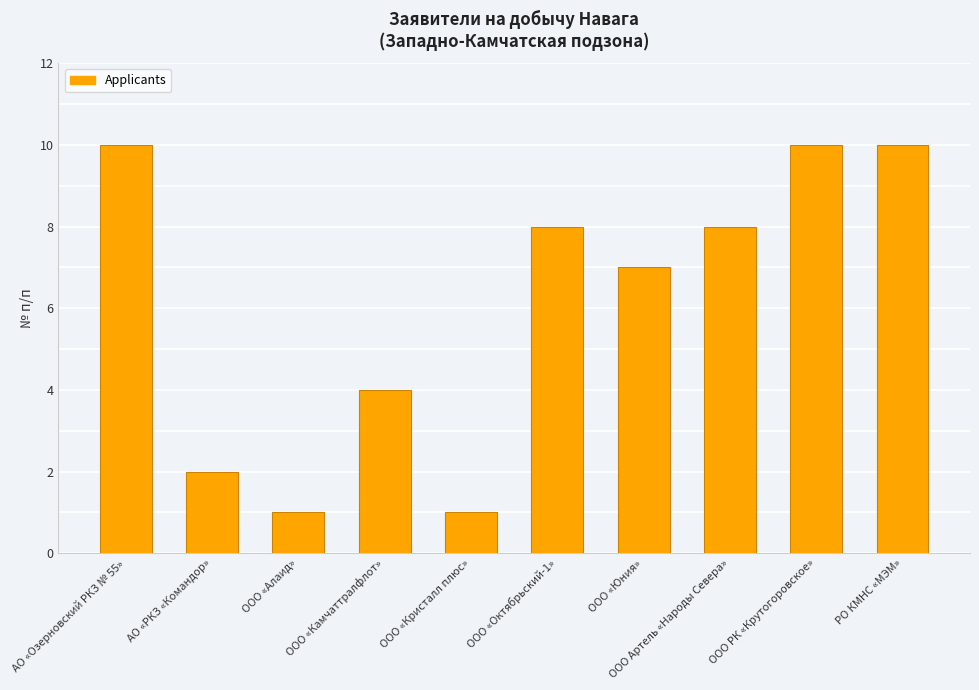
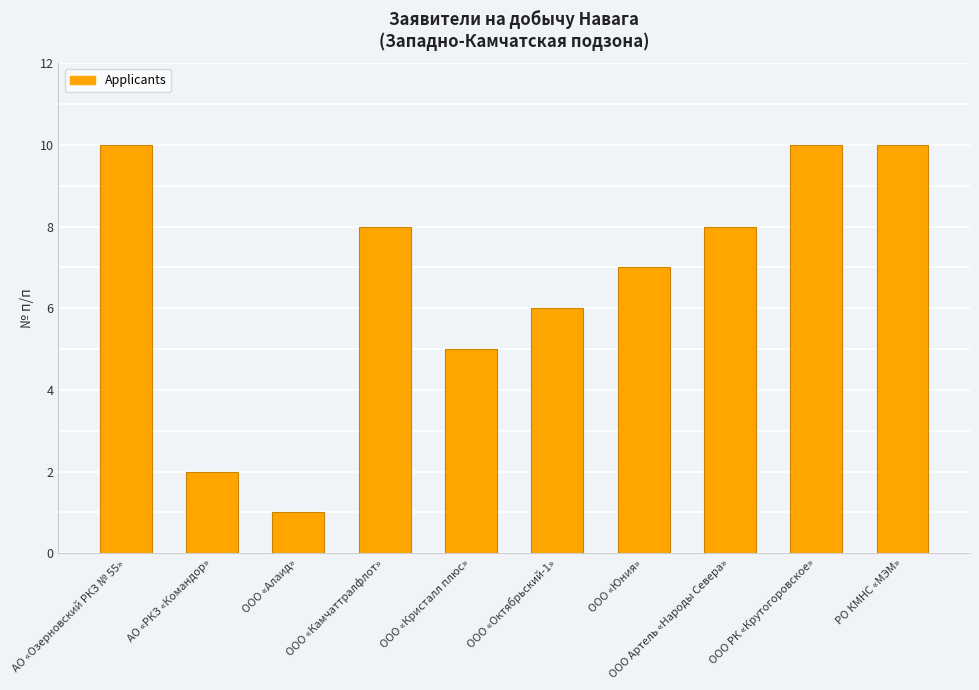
  {
    "АО «Озерновский РКЗ № 55»": 10,
    "АО «РКЗ «Командор»": 2,
    "ООО «Алаид»": 1,
-   "ООО «Камчаттралфлот»": 4,
-   "ООО «Кристалл плюс»": 1,
-   "ООО «Октябрьский-1»": 8,
+   "ООО «Камчаттралфлот»": 8,
+   "ООО «Кристалл плюс»": 5,
+   "ООО «Октябрьский-1»": 6,
    "ООО «Юния»": 7,
    "ООО Артель «Народы Севера»": 8,
    "ООО РК «Крутогоровское»": 10,
    "РО КМНС «МЭМ»": 10
  }
